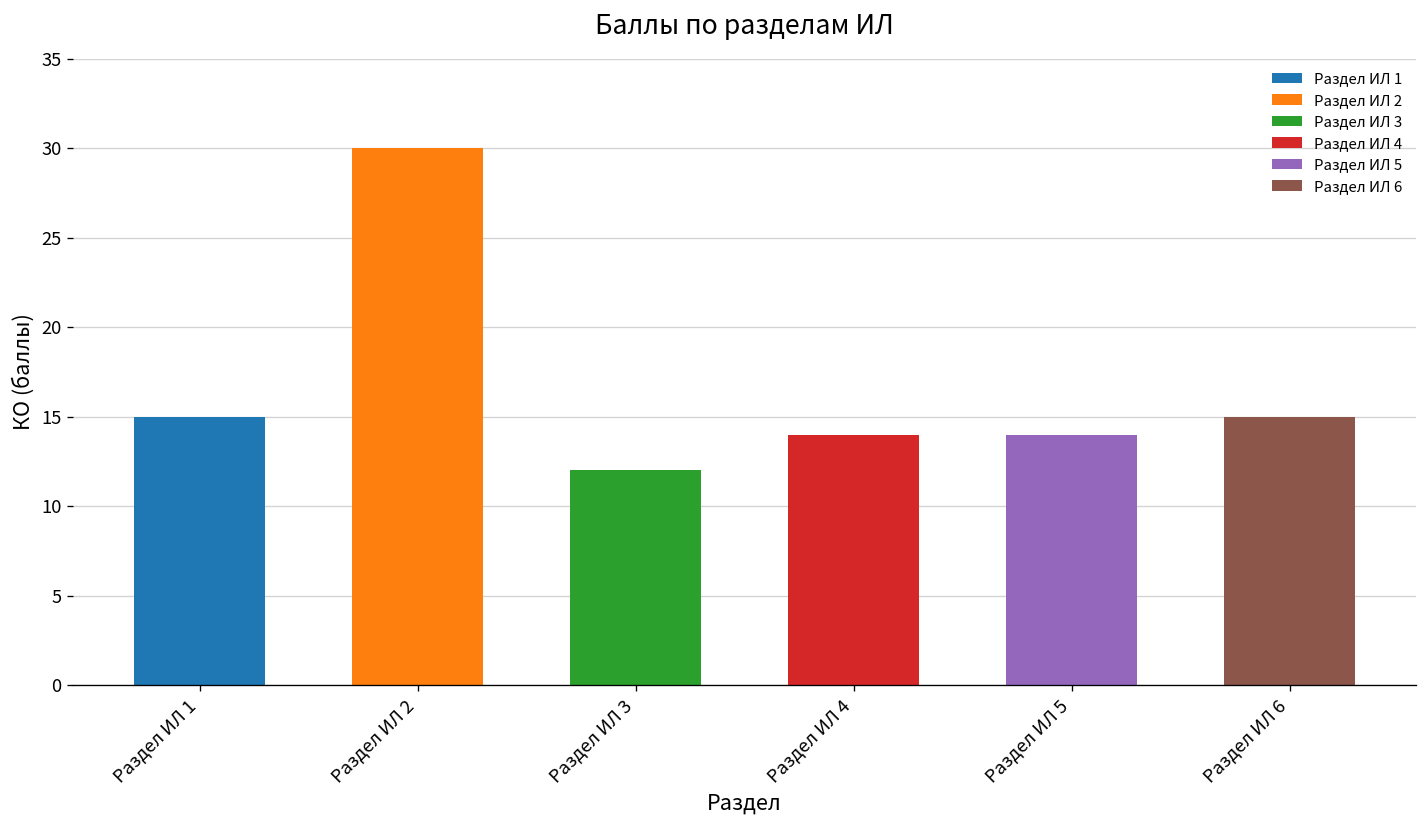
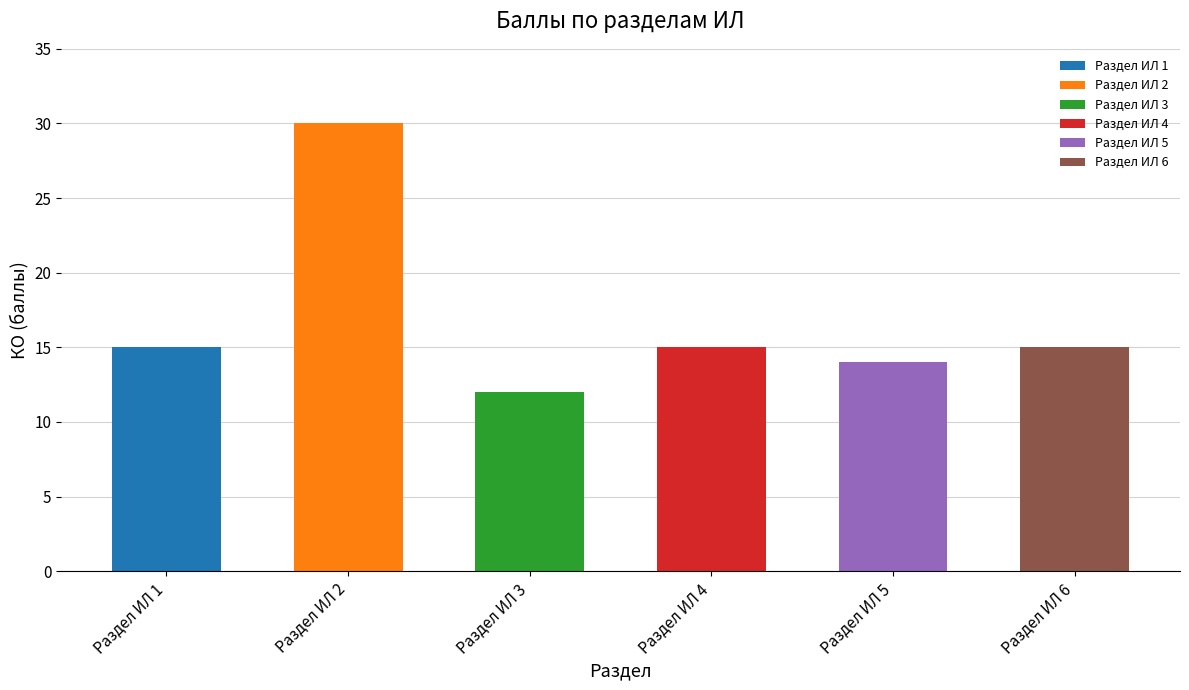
  {
    "Раздел ИЛ 1": 15,
    "Раздел ИЛ 2": 30,
    "Раздел ИЛ 3": 12,
-   "Раздел ИЛ 4": 14,
+   "Раздел ИЛ 4": 15,
    "Раздел ИЛ 5": 14,
    "Раздел ИЛ 6": 15
  }
